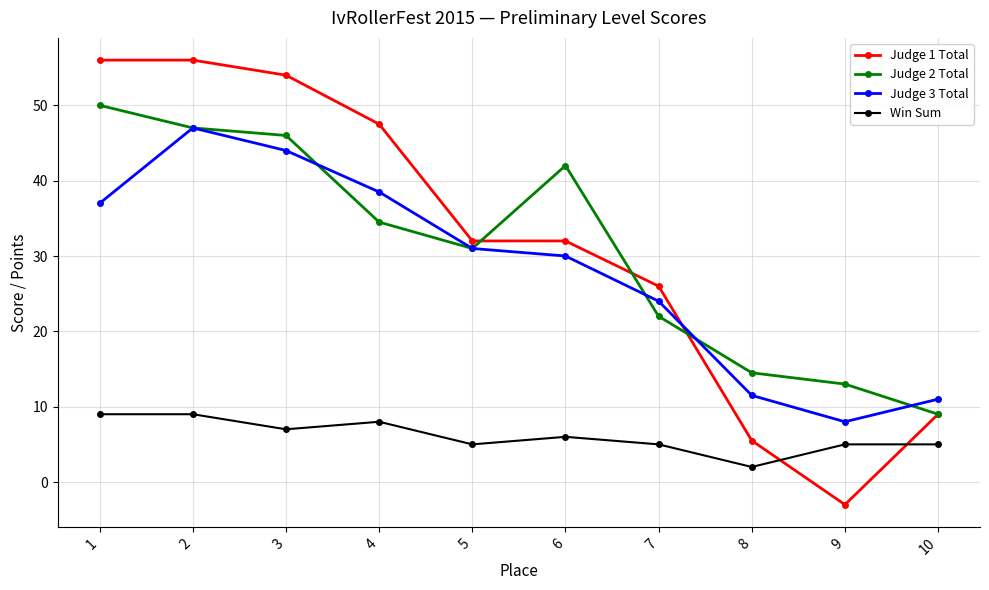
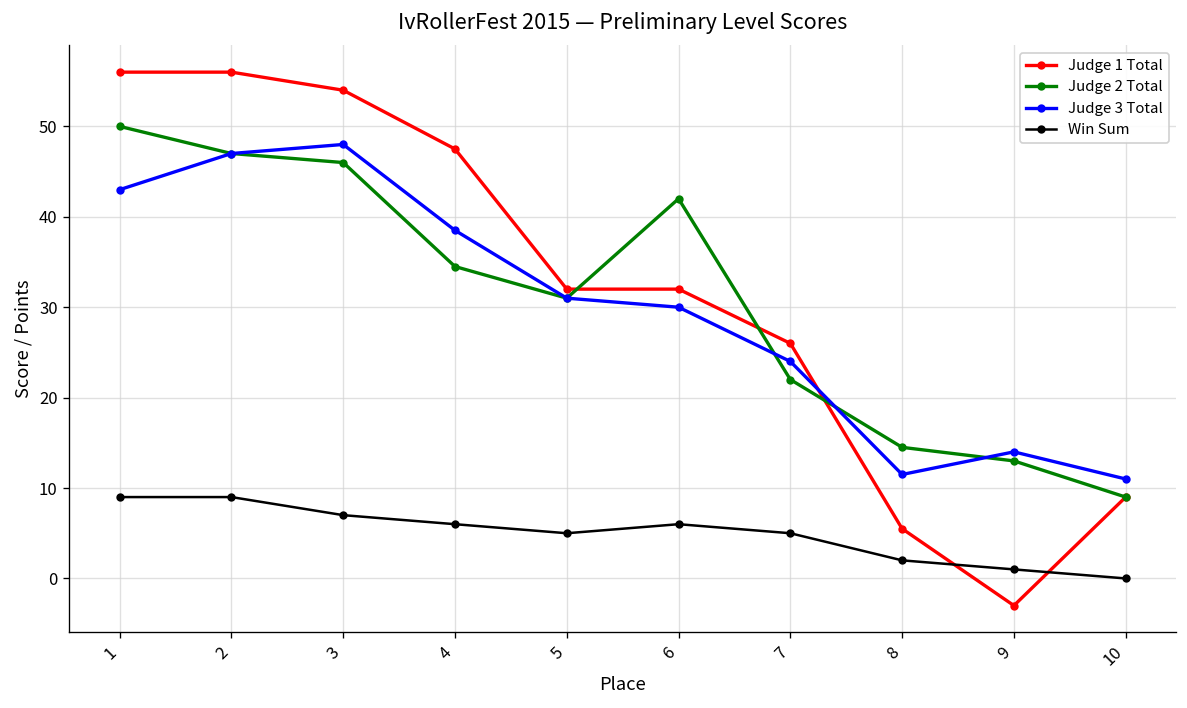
  {
    "Judge 1 Total": {
      "1": 56,
      "2": 56,
      "3": 54,
      "4": 48,
      "5": 32,
      "6": 32,
      "7": 26,
      "8": 6,
      "9": -3
    },
    "Judge 2 Total": {
      "1": 50,
      "3": 46,
      "4": 35,
      "6": 42,
      "7": 22,
      "8": 15,
      "9": 13
    },
    "Judge 3 Total": {
-     "1": 37,
-     "3": 44,
+     "1": 43,
+     "3": 48,
      "4": 39,
      "6": 30,
      "7": 24,
      "8": 12,
-     "9": 8,
+     "9": 14,
      "10": 11
    },
    "Win Sum": {
      "1": 9,
      "2": 9,
      "3": 7,
-     "4": 8,
+     "4": 6,
      "5": 5,
      "6": 6,
      "7": 5,
      "8": 2,
-     "9": 5,
-     "10": 5
+     "9": 1,
+     "10": 0
    }
  }
